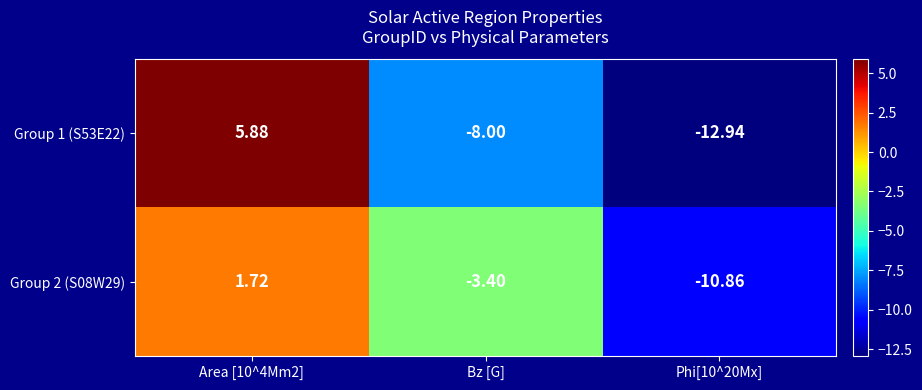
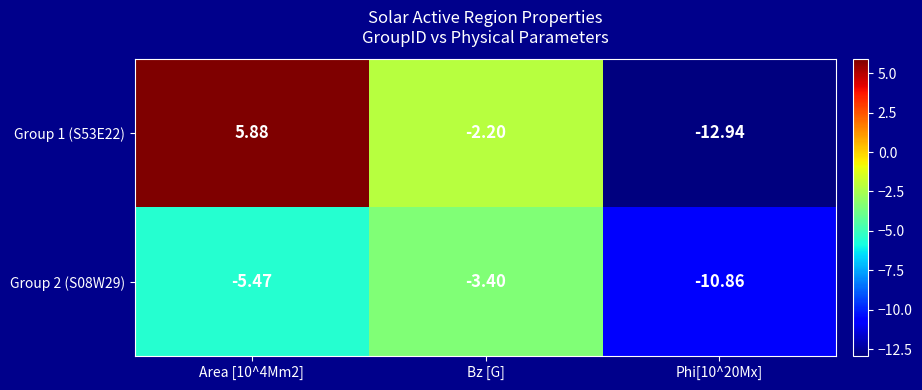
  {
    "Group 1 (S53E22)": {
      "Area [10^4Mm2]": 5.88,
-     "Bz [G]": -8.00,
+     "Bz [G]": -2.20,
      "Phi[10^20Mx]": -12.94
    },
    "Group 2 (S08W29)": {
-     "Area [10^4Mm2]": 1.72,
+     "Area [10^4Mm2]": -5.47,
      "Bz [G]": -3.40,
      "Phi[10^20Mx]": -10.86
    }
  }
